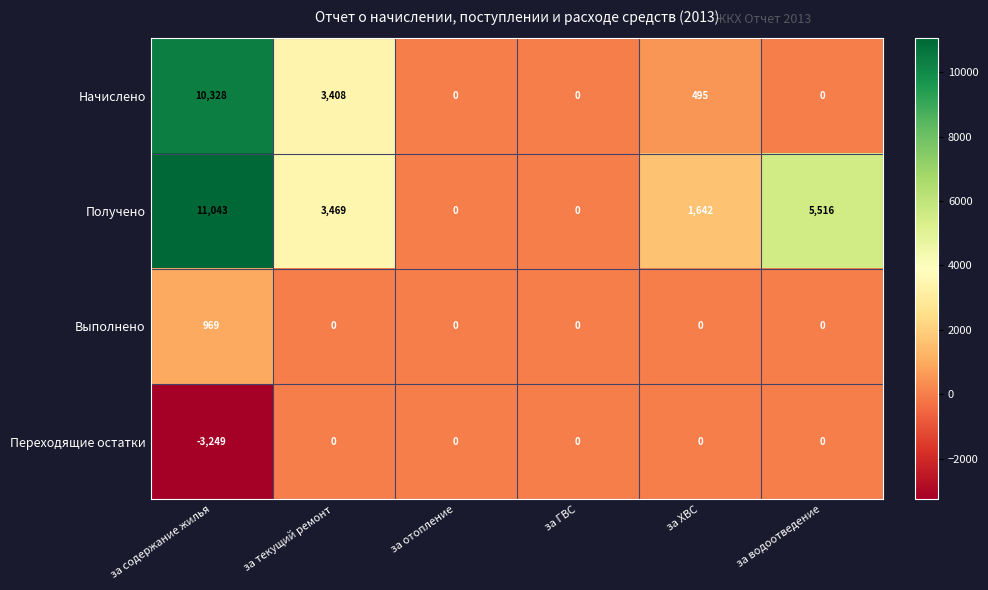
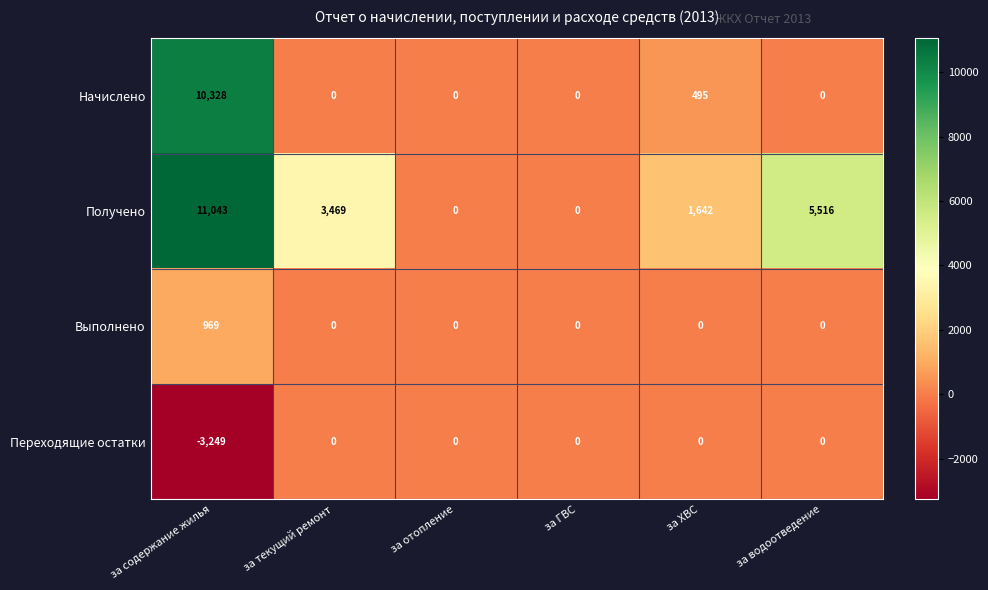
  {
    "Начислено": {
      "за содержание жилья": "10,328",
-     "за текущий ремонт": "3,408",
+     "за текущий ремонт": "0",
      "за отопление": "0",
      "за ГВС": "0",
      "за ХВС": "495",
      "за водоотведение": "0"
    },
    "Получено": {
      "за содержание жилья": "11,043",
      "за текущий ремонт": "3,469",
      "за отопление": "0",
      "за ГВС": "0",
      "за ХВС": "1,642",
      "за водоотведение": "5,516"
    },
    "Выполнено": {
      "за содержание жилья": "969",
      "за текущий ремонт": "0",
      "за отопление": "0",
      "за ГВС": "0",
      "за ХВС": "0",
      "за водоотведение": "0"
    },
    "Переходящие остатки": {
      "за содержание жилья": "-3,249",
      "за текущий ремонт": "0",
      "за отопление": "0",
      "за ГВС": "0",
      "за ХВС": "0",
      "за водоотведение": "0"
    }
  }
